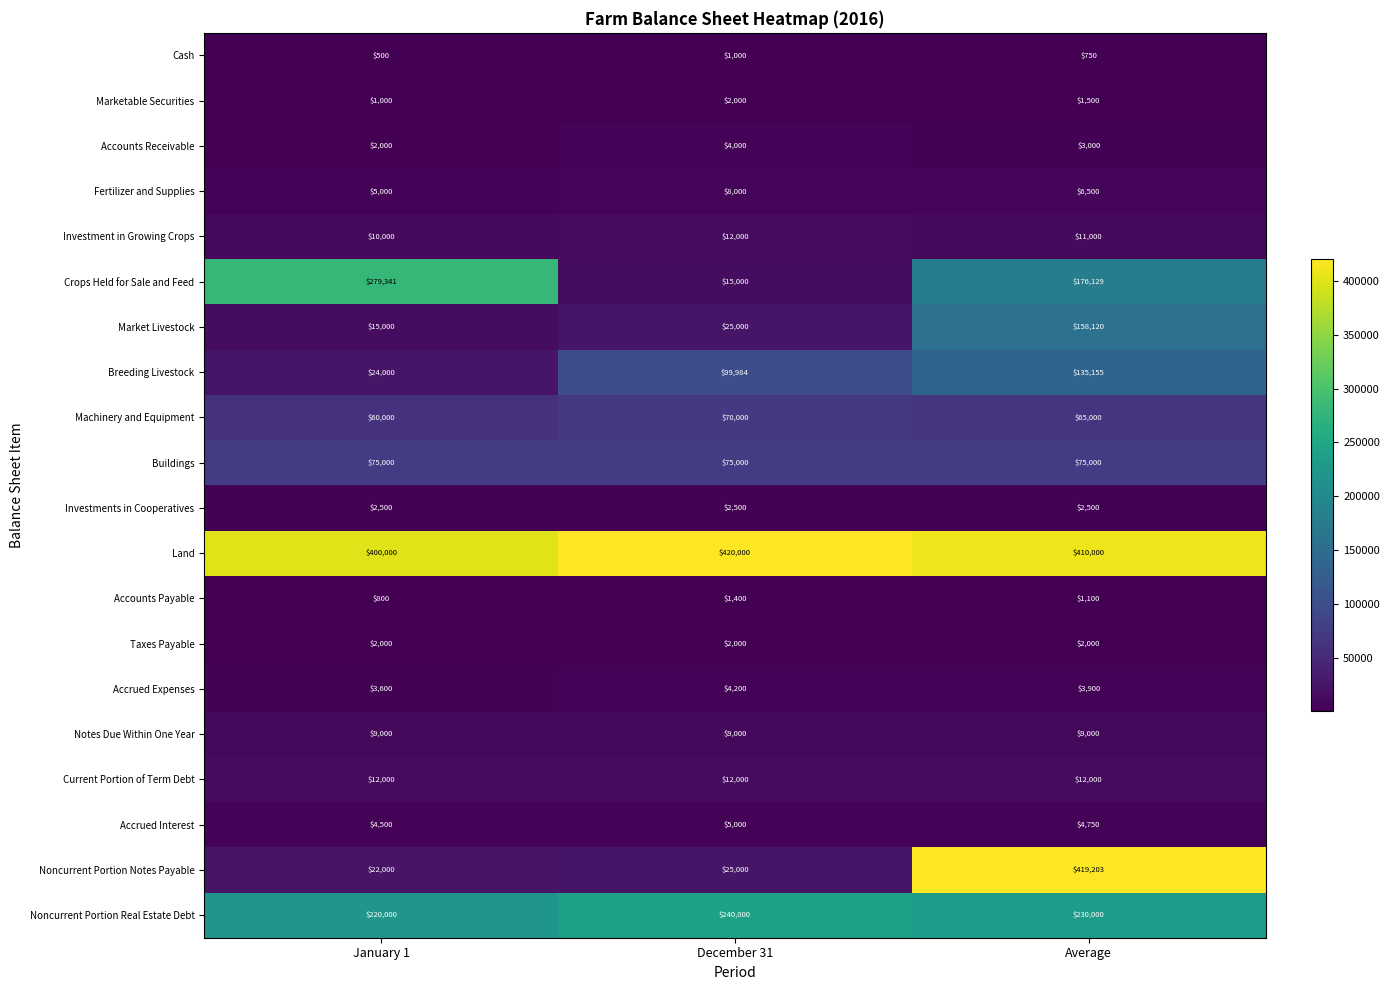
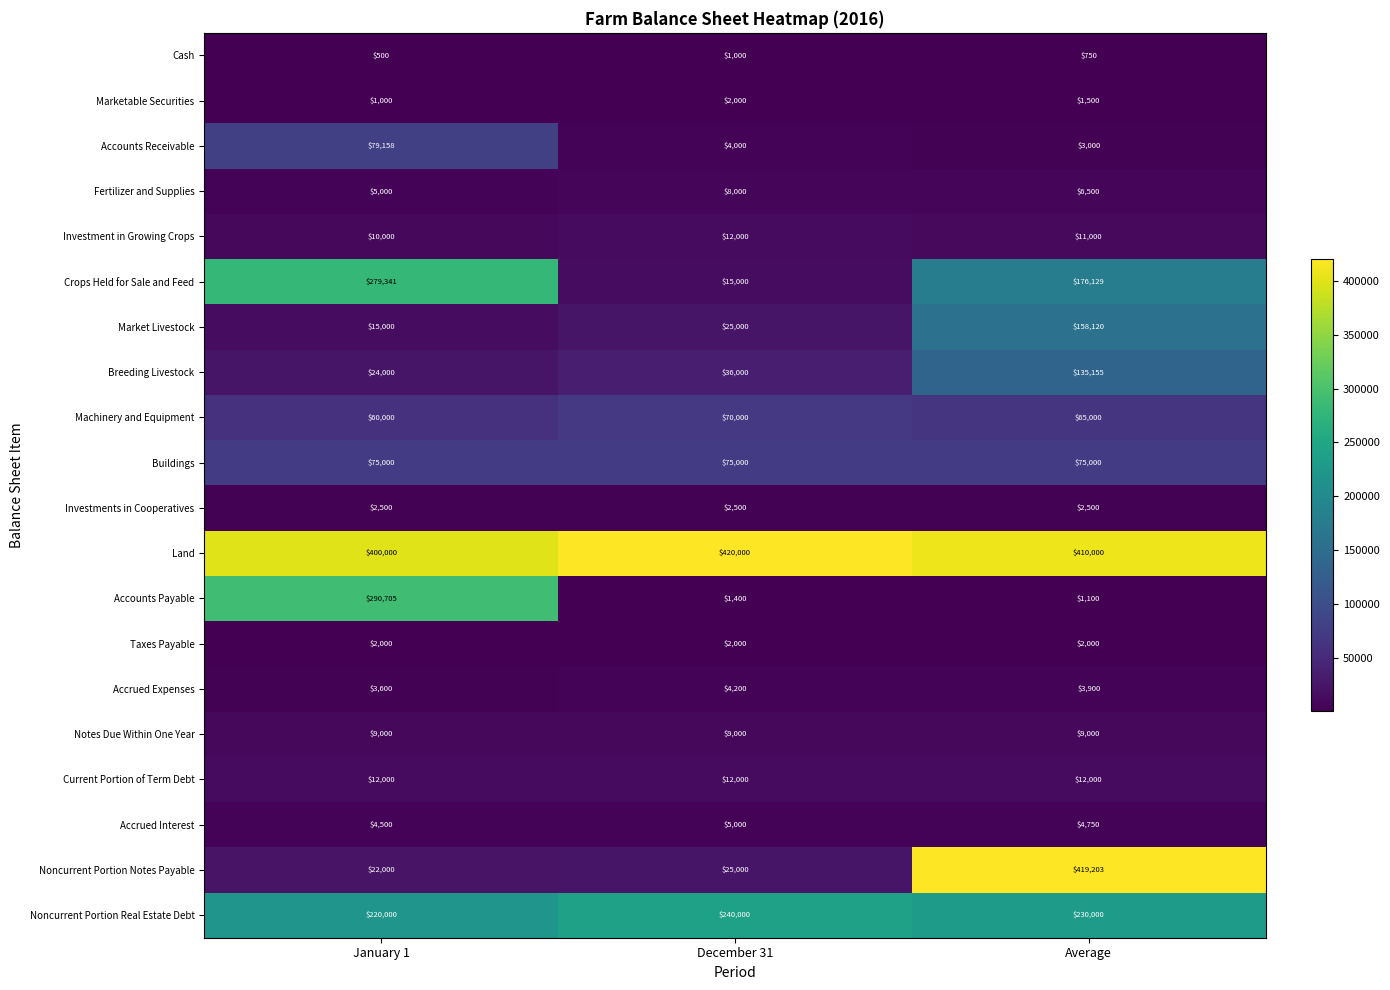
  {
    "Cash": {
      "January 1": "$500",
      "December 31": "$1,000",
      "Average": "$750"
    },
    "Marketable Securities": {
      "January 1": "$1,000",
      "December 31": "$2,000",
      "Average": "$1,500"
    },
    "Accounts Receivable": {
-     "January 1": "$2,000",
+     "January 1": "$79,158",
      "December 31": "$4,000",
      "Average": "$3,000"
    },
    "Fertilizer and Supplies": {
      "January 1": "$5,000",
      "December 31": "$8,000",
      "Average": "$6,500"
    },
    "Investment in Growing Crops": {
      "January 1": "$10,000",
      "December 31": "$12,000",
      "Average": "$11,000"
    },
    "Crops Held for Sale and Feed": {
      "January 1": "$279,341",
      "December 31": "$15,000",
      "Average": "$176,129"
    },
    "Market Livestock": {
      "January 1": "$15,000",
      "December 31": "$25,000",
      "Average": "$158,120"
    },
    "Breeding Livestock": {
      "January 1": "$24,000",
-     "December 31": "$99,984",
+     "December 31": "$36,000",
      "Average": "$135,155"
    },
    "Machinery and Equipment": {
      "January 1": "$60,000",
      "December 31": "$70,000",
      "Average": "$65,000"
    },
    "Buildings": {
      "January 1": "$75,000",
      "December 31": "$75,000",
      "Average": "$75,000"
    },
    "Investments in Cooperatives": {
      "January 1": "$2,500",
      "December 31": "$2,500",
      "Average": "$2,500"
    },
    "Land": {
      "January 1": "$400,000",
      "December 31": "$420,000",
      "Average": "$410,000"
    },
    "Accounts Payable": {
-     "January 1": "$800",
+     "January 1": "$290,705",
      "December 31": "$1,400",
      "Average": "$1,100"
    },
    "Taxes Payable": {
      "January 1": "$2,000",
      "December 31": "$2,000",
      "Average": "$2,000"
    },
    "Accrued Expenses": {
      "January 1": "$3,600",
      "December 31": "$4,200",
      "Average": "$3,900"
    },
    "Notes Due Within One Year": {
      "January 1": "$9,000",
      "December 31": "$9,000",
      "Average": "$9,000"
    },
    "Current Portion of Term Debt": {
      "January 1": "$12,000",
      "December 31": "$12,000",
      "Average": "$12,000"
    },
    "Accrued Interest": {
      "January 1": "$4,500",
      "December 31": "$5,000",
      "Average": "$4,750"
    },
    "Noncurrent Portion Notes Payable": {
      "January 1": "$22,000",
      "December 31": "$25,000",
      "Average": "$419,203"
    },
    "Noncurrent Portion Real Estate Debt": {
      "January 1": "$220,000",
      "December 31": "$240,000",
      "Average": "$230,000"
    }
  }
